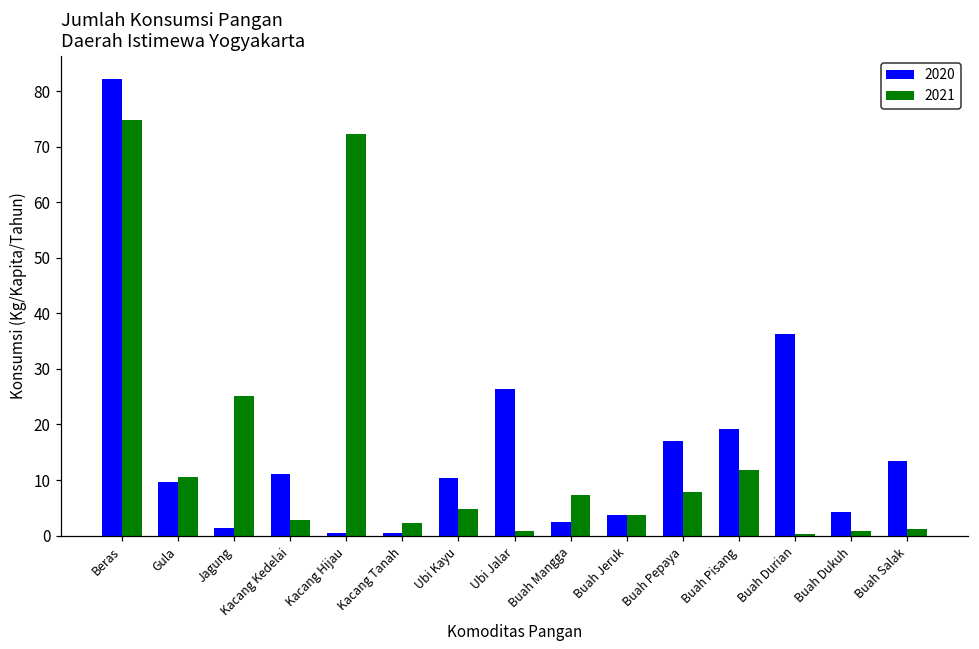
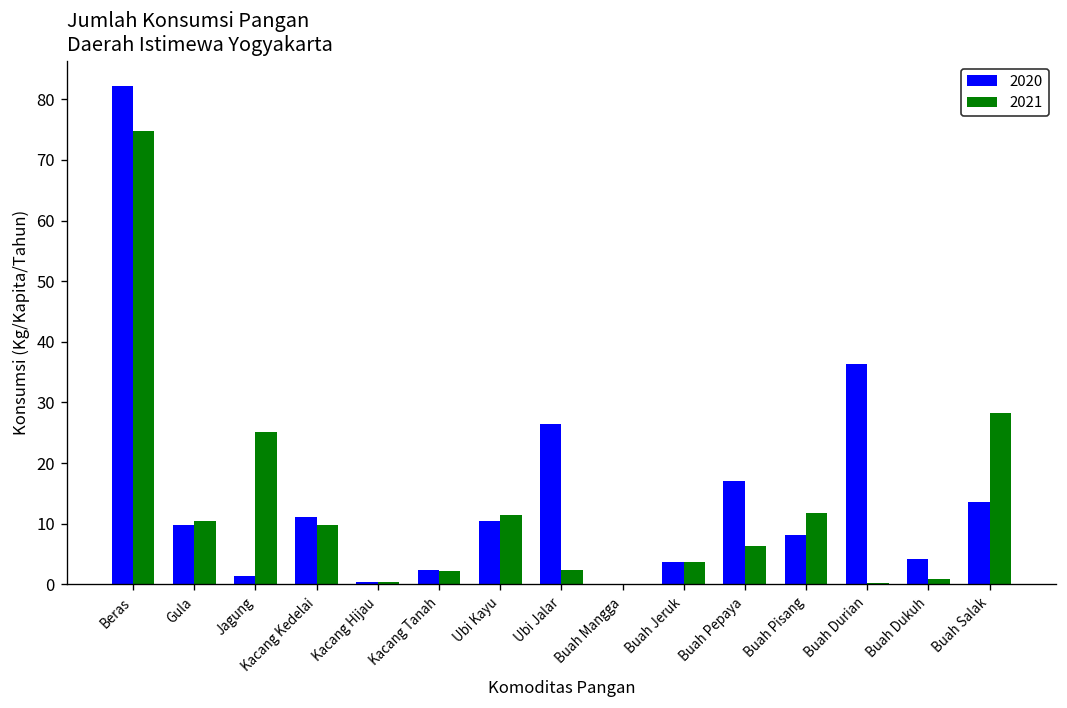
  {
    "2020": {
      "Beras": 82,
      "Gula": 10,
      "Jagung": 1,
      "Kacang Kedelai": 11,
-     "Kacang Tanah": 1,
+     "Kacang Tanah": 2,
      "Ubi Kayu": 10,
      "Ubi Jalar": 26,
-     "Buah Mangga": 3,
+     "Buah Mangga": 0,
      "Buah Jeruk": 4,
      "Buah Pepaya": 17,
-     "Buah Pisang": 19,
+     "Buah Pisang": 8,
      "Buah Durian": 36,
      "Buah Dukuh": 4,
      "Buah Salak": 14
    },
    "2021": {
      "Beras": 75,
      "Gula": 11,
      "Jagung": 25,
-     "Kacang Kedelai": 3,
-     "Kacang Hijau": 72,
+     "Kacang Kedelai": 10,
+     "Kacang Hijau": 0,
      "Kacang Tanah": 2,
-     "Ubi Kayu": 5,
-     "Ubi Jalar": 1,
-     "Buah Mangga": 7,
+     "Ubi Kayu": 11,
+     "Ubi Jalar": 2,
+     "Buah Mangga": 0,
      "Buah Jeruk": 4,
-     "Buah Pepaya": 8,
+     "Buah Pepaya": 6,
      "Buah Pisang": 12,
      "Buah Dukuh": 1,
-     "Buah Salak": 1
+     "Buah Salak": 28
    }
  }
